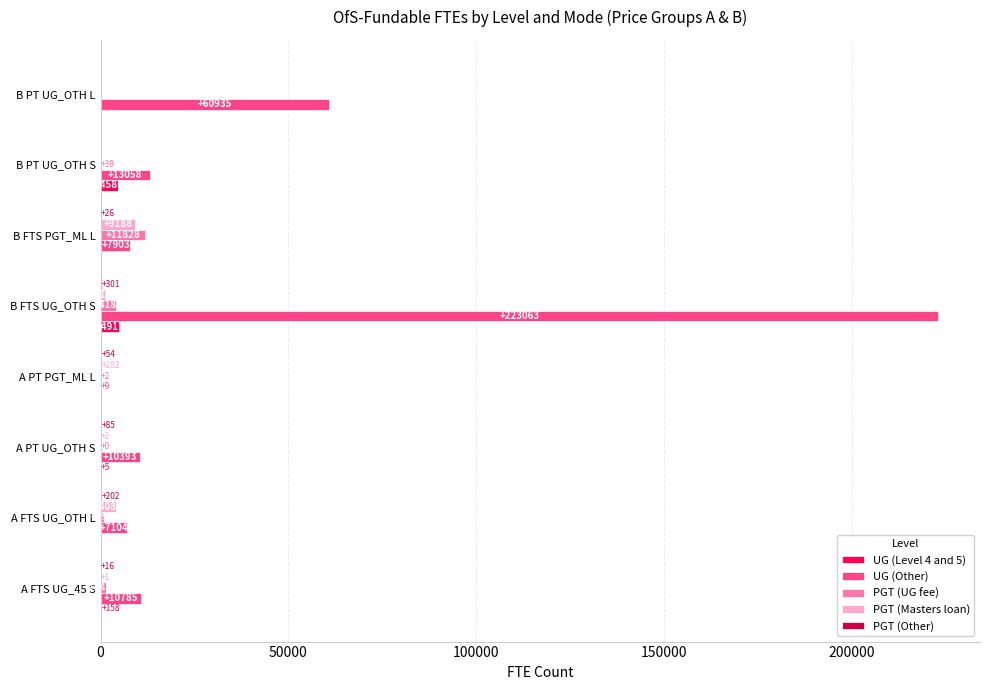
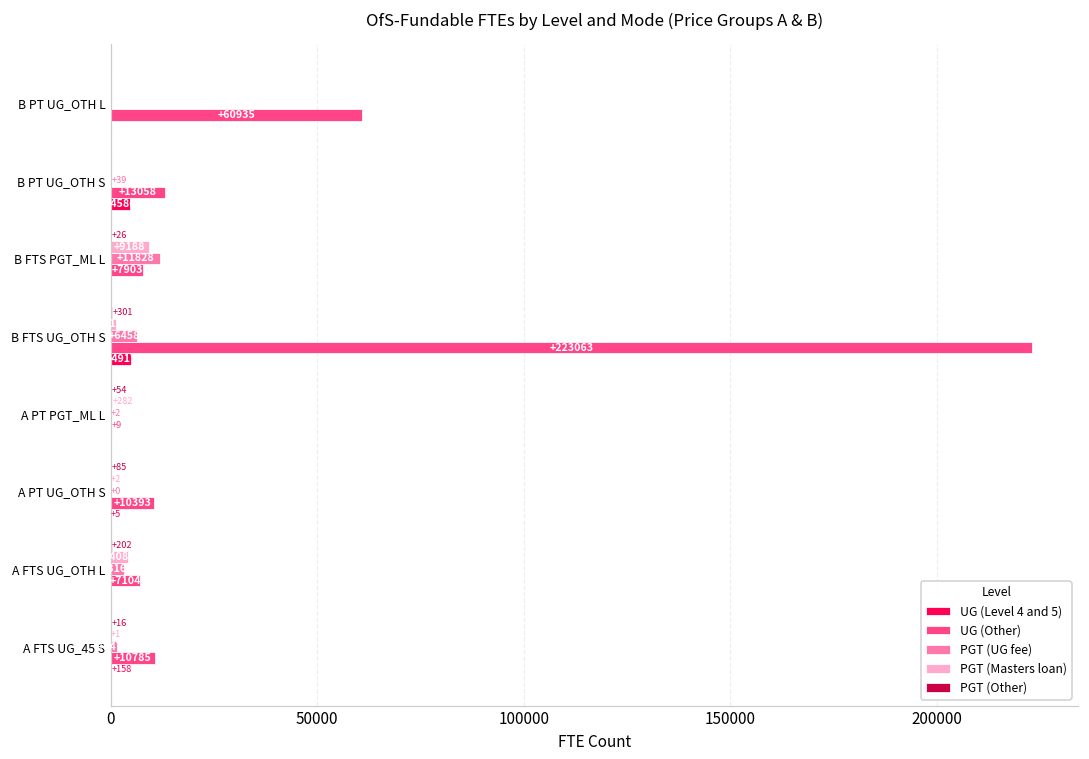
  {
    "UG (Other)": {
      "B PT UG_OTH L": "+60935",
      "B FTS PGT_ML L": "+7903",
      "A PT UG_OTH S": "+10393",
      "A FTS UG_OTH L": "+7104",
      "A FTS UG_45 S": "+10785"
    },
    "PGT (UG fee)": {
      "B PT UG_OTH L": "0",
-     "B FTS UG_OTH S": "4000",
-     "A FTS UG_OTH L": "1000",
+     "B FTS UG_OTH S": "6000",
+     "A FTS UG_OTH L": "3000",
      "A FTS UG_45 S": "1000"
    },
    "PGT (Masters loan)": {
      "A PT PGT_ML L": "+282",
      "A PT UG_OTH S": "+2",
      "A FTS UG_45 S": "+1"
    }
  }
